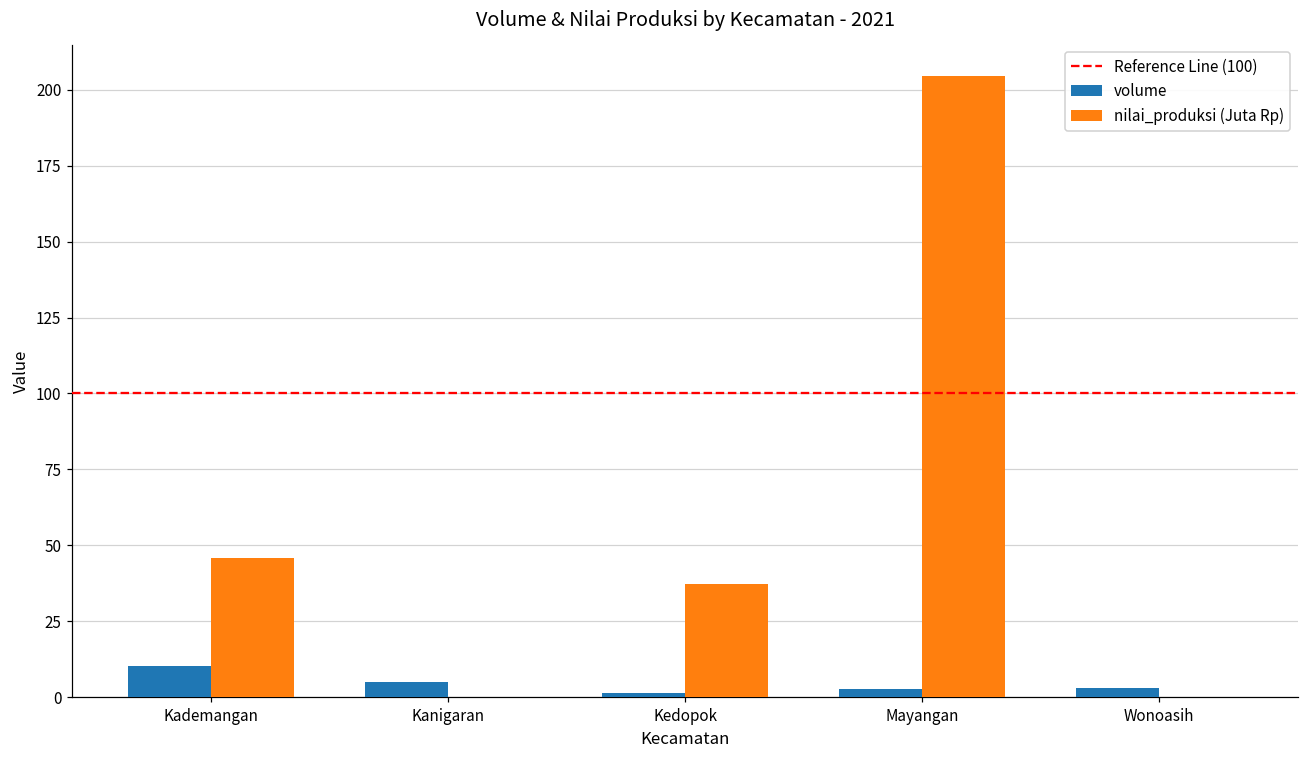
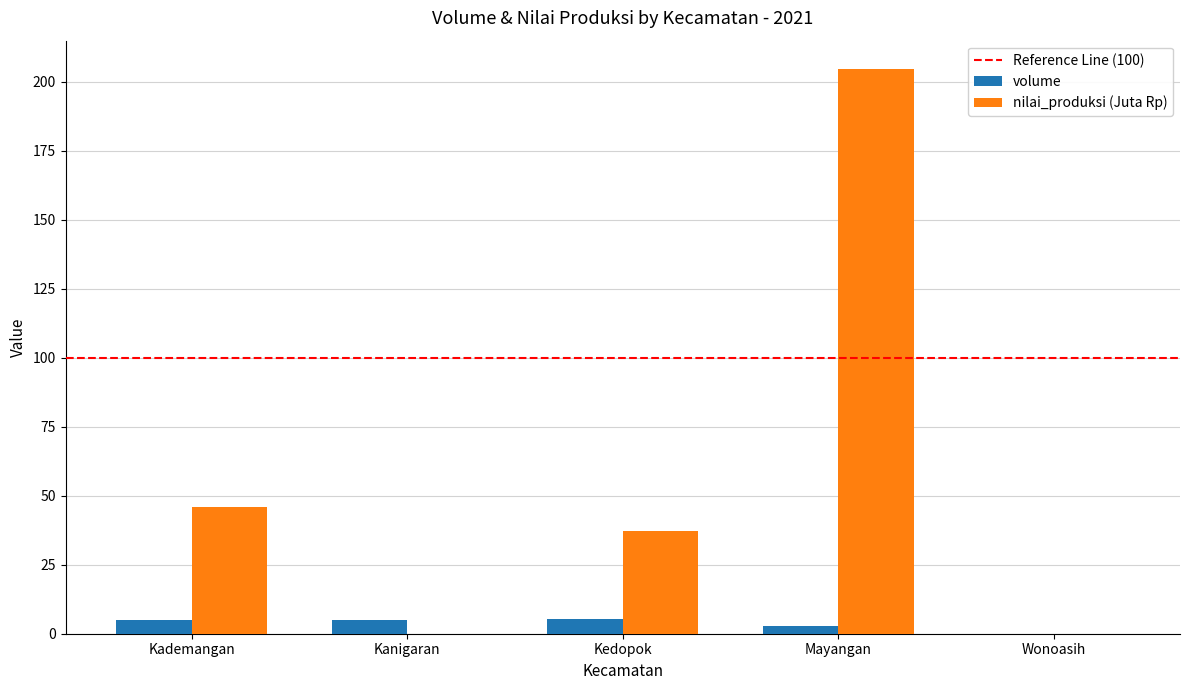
  {
    "volume": {
-     "Kademangan": 10,
+     "Kademangan": 5,
      "Kanigaran": 5,
-     "Kedopok": 1,
+     "Kedopok": 5,
      "Mayangan": 3,
-     "Wonoasih": 3
+     "Wonoasih": 0
    },
    "nilai_produksi (Juta Rp)": {
      "Kademangan": 46,
      "Kanigaran": 0,
      "Kedopok": 37,
      "Mayangan": 205,
      "Wonoasih": 0
    }
  }
